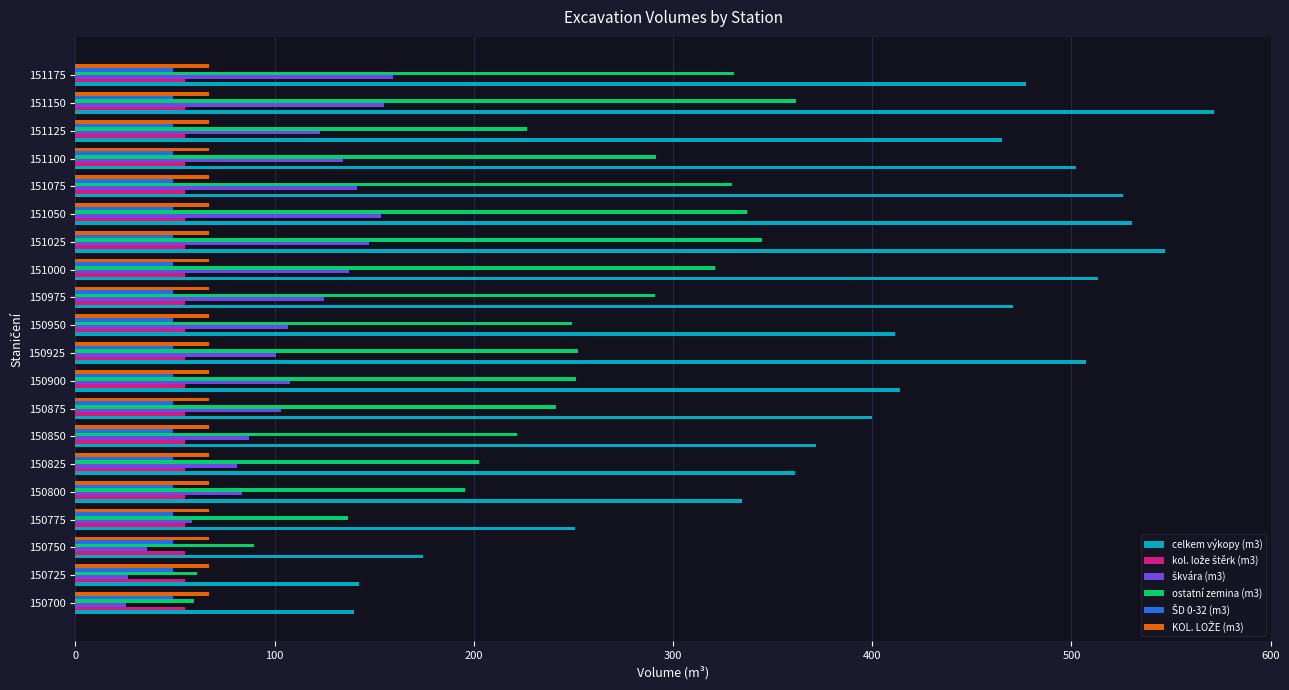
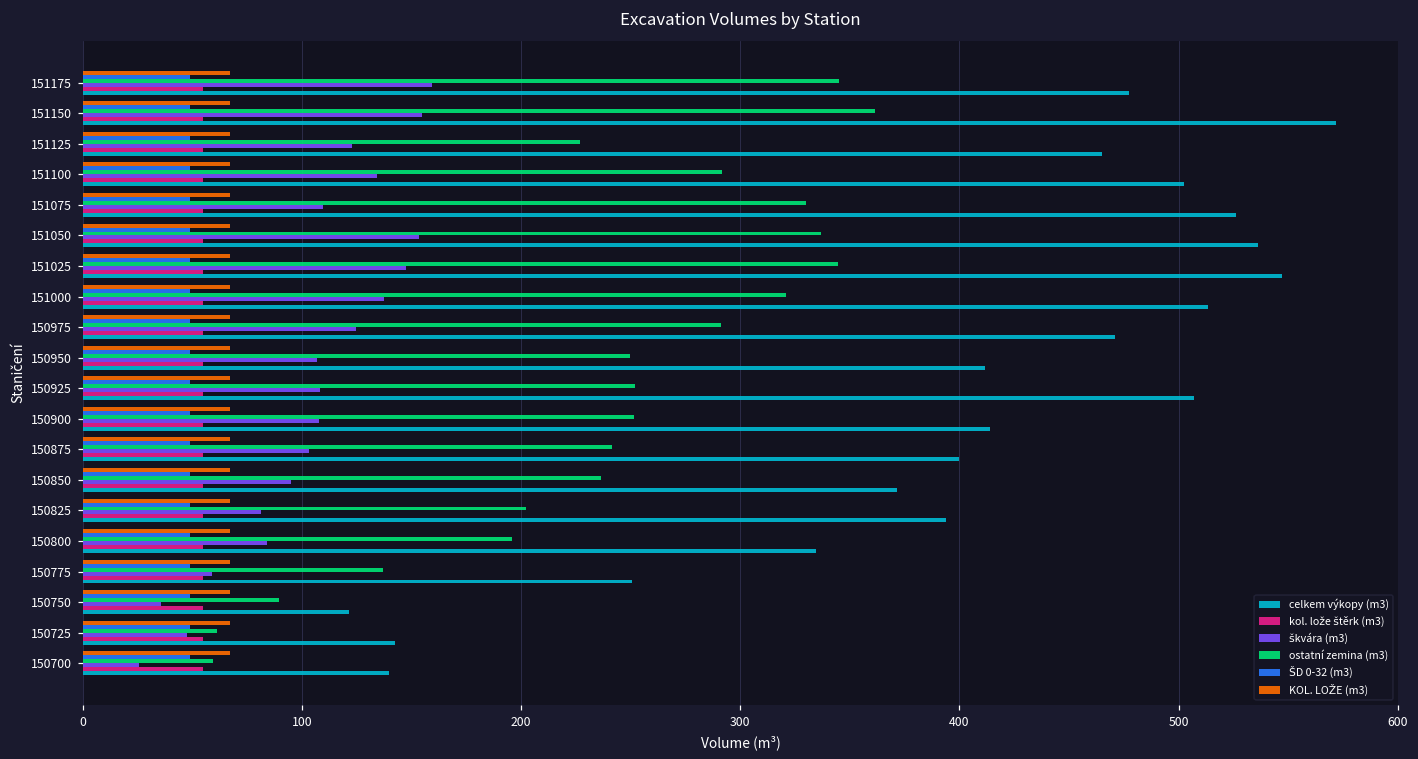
  {
    "celkem výkopy (m3)": {
      "151175": 477,
      "151150": 572,
      "151125": 465,
      "151100": 502,
      "151075": 526,
-     "151050": 530,
+     "151050": 536,
      "151025": 547,
      "151000": 514,
      "150975": 471,
      "150950": 412,
      "150925": 507,
      "150900": 414,
      "150875": 400,
      "150850": 372,
-     "150825": 361,
+     "150825": 394,
      "150800": 335,
      "150775": 251,
-     "150750": 175,
+     "150750": 122,
      "150725": 143,
      "150700": 140
    },
    "kol. lože štěrk (m3)": {
      "151175": 55,
      "151150": 55,
      "151125": 55,
      "151100": 55,
      "151075": 55,
      "151050": 55,
      "151025": 55,
      "151000": 55,
      "150975": 55,
      "150950": 55,
      "150925": 55,
      "150900": 55,
      "150875": 55,
      "150850": 55,
      "150825": 55,
      "150800": 55,
      "150775": 55,
      "150750": 55,
      "150725": 55,
      "150700": 55
    },
    "škvára (m3)": {
      "151175": 159,
      "151150": 155,
      "151125": 123,
      "151100": 134,
-     "151075": 141,
+     "151075": 110,
      "151050": 153,
      "151025": 148,
      "151000": 138,
      "150975": 125,
      "150950": 107,
-     "150925": 101,
+     "150925": 108,
      "150900": 108,
      "150875": 103,
-     "150850": 87,
+     "150850": 95,
      "150825": 81,
      "150800": 84,
      "150775": 59,
      "150750": 36,
-     "150725": 26,
+     "150725": 47,
      "150700": 25
    },
    "ostatní zemina (m3)": {
-     "151175": 330,
+     "151175": 345,
      "151150": 362,
      "151125": 227,
      "151100": 292,
      "151075": 330,
      "151050": 337,
      "151025": 345,
      "151000": 321,
      "150975": 291,
      "150950": 250,
      "150925": 252,
      "150900": 251,
      "150875": 241,
-     "150850": 222,
+     "150850": 237,
      "150825": 202,
      "150800": 196,
      "150775": 137,
      "150750": 90,
      "150725": 61,
      "150700": 59
    },
    "ŠD 0-32 (m3)": {
      "151175": 49,
      "151150": 49,
      "151125": 49,
      "151100": 49,
      "151075": 49,
      "151050": 49,
      "151025": 49,
      "151000": 49,
      "150975": 49,
      "150950": 49,
      "150925": 49,
      "150900": 49,
      "150875": 49,
      "150850": 49,
      "150825": 49,
      "150800": 49,
      "150775": 49,
      "150750": 49,
      "150725": 49,
      "150700": 49
    },
    "KOL. LOŽE (m3)": {
      "151175": 67,
      "151150": 67,
      "151125": 67,
      "151100": 67,
      "151075": 67,
      "151050": 67,
      "151025": 67,
      "151000": 67,
      "150975": 67,
      "150950": 67,
      "150925": 67,
      "150900": 67,
      "150875": 67,
      "150850": 67,
      "150825": 67,
      "150800": 67,
      "150775": 67,
      "150750": 67,
      "150725": 67,
      "150700": 67
    }
  }
